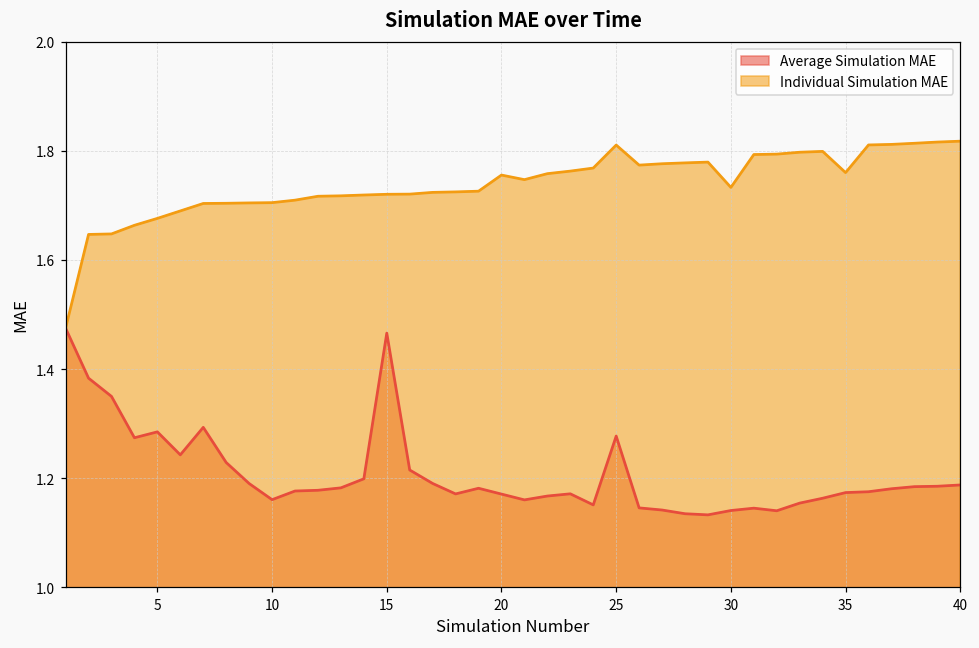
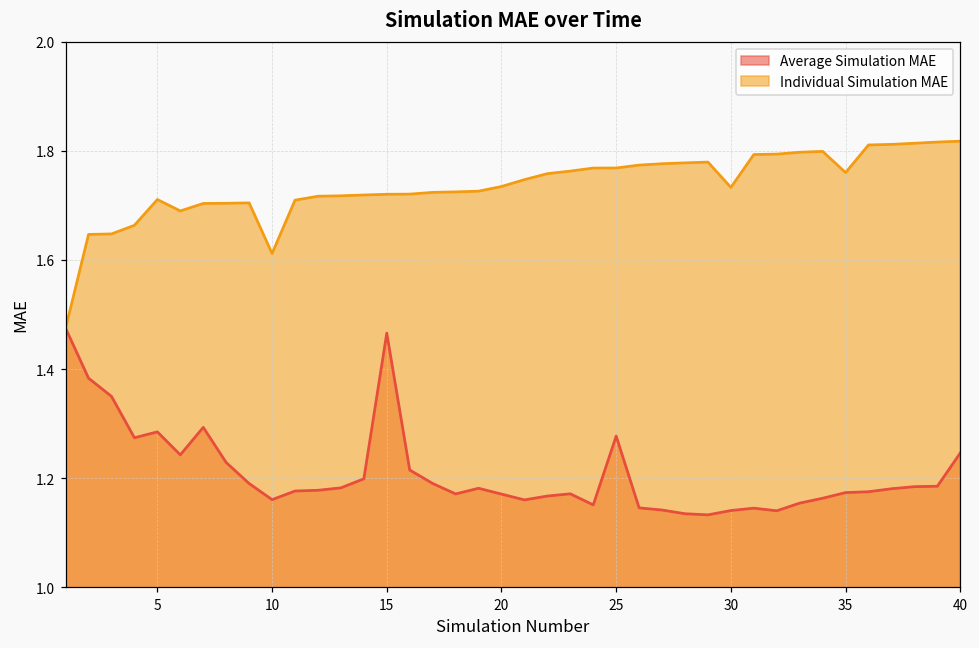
  {
    "Average Simulation MAE": {
      "5": 1.28,
      "10": 1.16,
      "15": 1.47,
      "20": 1.17,
      "25": 1.28,
      "30": 1.14,
      "35": 1.17,
-     "40": 1.19
+     "40": 1.25
    },
    "Individual Simulation MAE": {
-     "5": 1.68,
-     "10": 1.71,
+     "5": 1.71,
+     "10": 1.61,
      "15": 1.72,
-     "20": 1.76,
-     "25": 1.81,
+     "20": 1.73,
+     "25": 1.77,
      "30": 1.73,
      "35": 1.76,
      "40": 1.82
    }
  }
